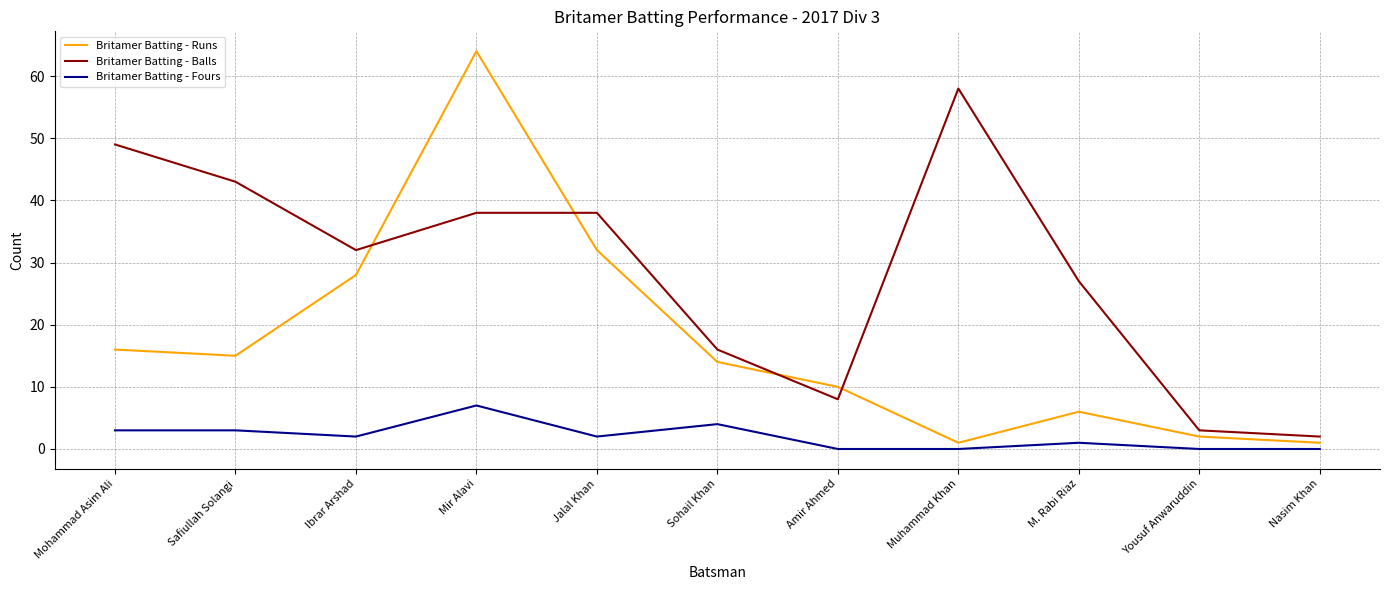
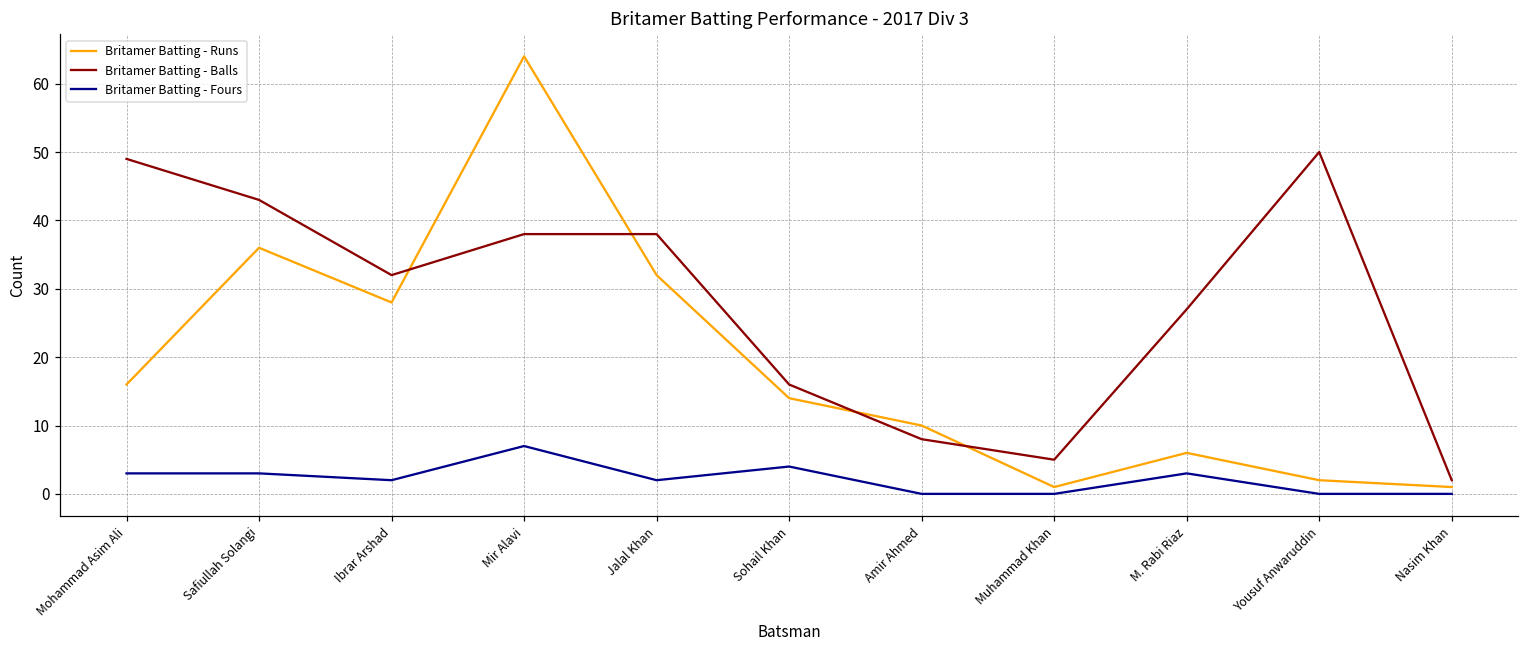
  {
    "Britamer Batting - Runs": {
      "Mohammad Asim Ali": 16,
-     "Safiullah Solangi": 15,
+     "Safiullah Solangi": 36,
      "Ibrar Arshad": 28,
      "Mir Alavi": 64,
      "Jalal Khan": 32,
      "Sohail Khan": 14,
      "Amir Ahmed": 10,
      "Muhammad Khan": 1,
      "M. Rabi Riaz": 6,
      "Yousuf Anwaruddin": 2,
      "Nasim Khan": 1
    },
    "Britamer Batting - Balls": {
      "Mohammad Asim Ali": 49,
      "Safiullah Solangi": 43,
      "Ibrar Arshad": 32,
      "Mir Alavi": 38,
      "Jalal Khan": 38,
      "Sohail Khan": 16,
      "Amir Ahmed": 8,
-     "Muhammad Khan": 58,
+     "Muhammad Khan": 5,
      "M. Rabi Riaz": 27,
-     "Yousuf Anwaruddin": 3,
+     "Yousuf Anwaruddin": 50,
      "Nasim Khan": 2
    },
    "Britamer Batting - Fours": {
      "Mohammad Asim Ali": 3,
      "Safiullah Solangi": 3,
      "Ibrar Arshad": 2,
      "Mir Alavi": 7,
      "Jalal Khan": 2,
      "Sohail Khan": 4,
      "Amir Ahmed": 0,
      "Muhammad Khan": 0,
-     "M. Rabi Riaz": 1,
+     "M. Rabi Riaz": 3,
      "Yousuf Anwaruddin": 0,
      "Nasim Khan": 0
    }
  }
